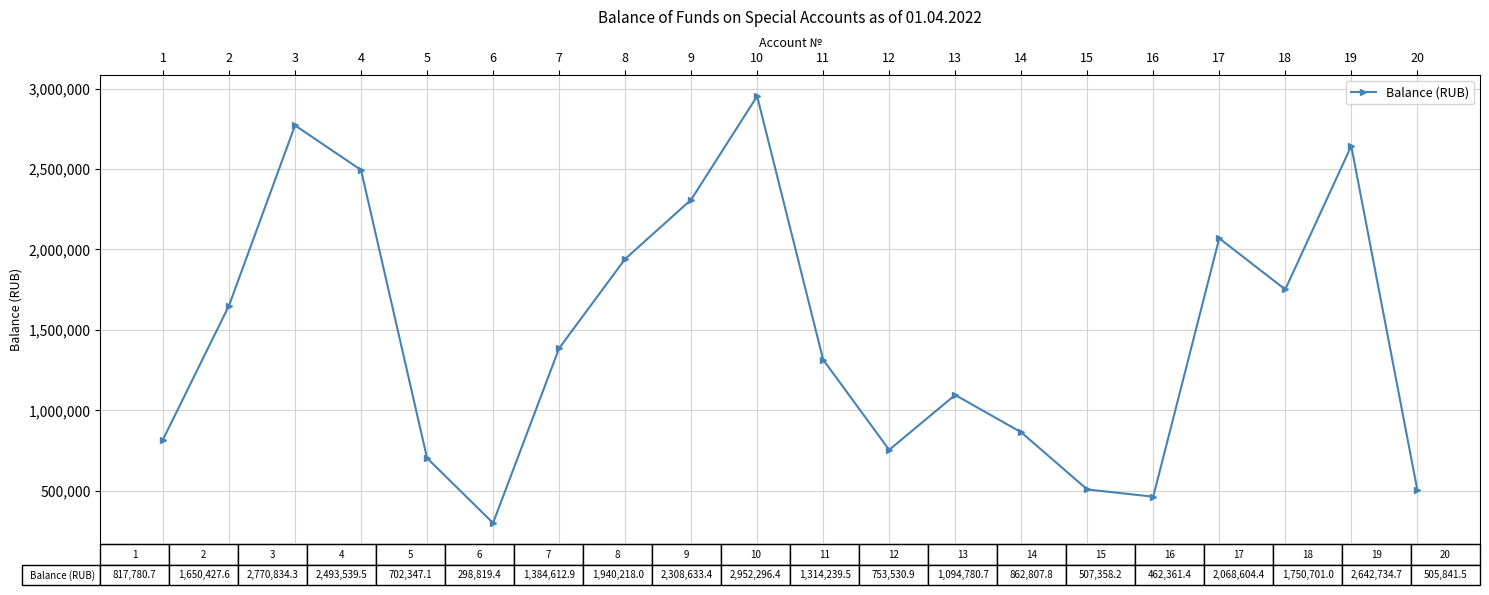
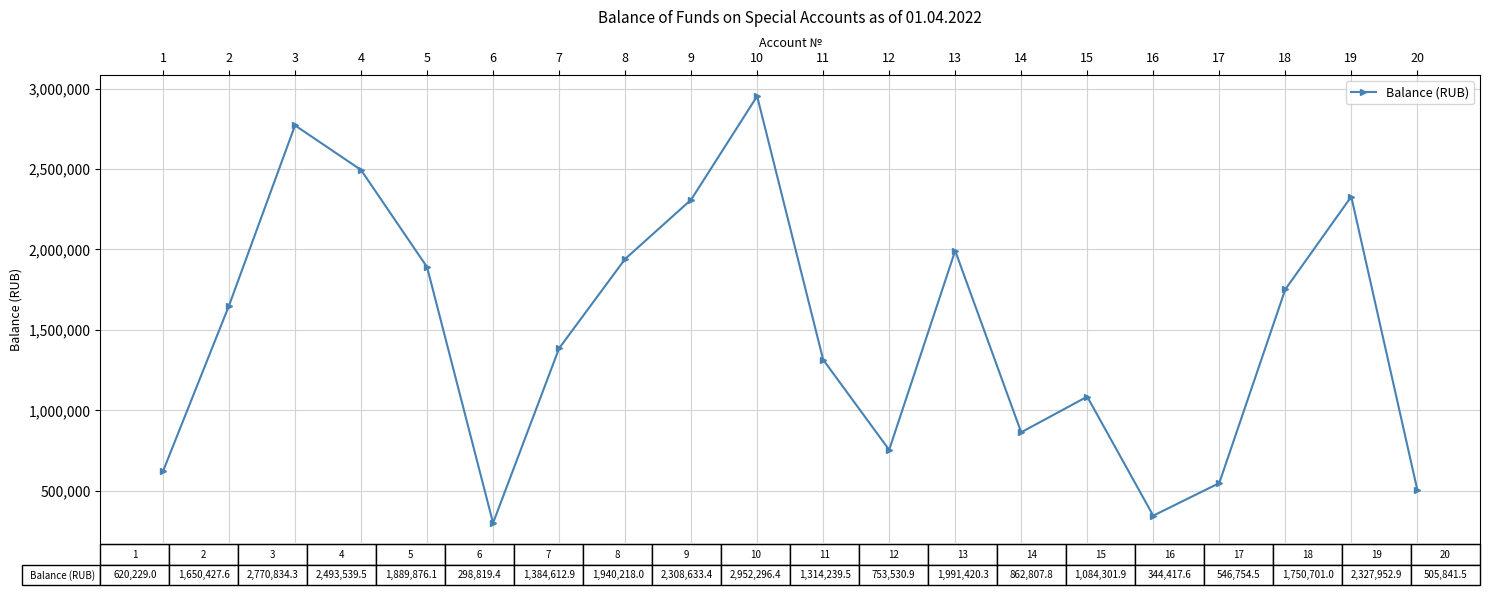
  {
-   "1": "817,780.7",
-   "5": "702,347.1",
-   "13": "1,094,780.7",
-   "15": "507,358.2",
-   "16": "462,361.4",
-   "17": "2,068,604.4",
-   "19": "2,642,734.7"
+   "1": "620,229.0",
+   "5": "1,889,876.1",
+   "13": "1,991,420.3",
+   "15": "1,084,301.9",
+   "16": "344,417.6",
+   "17": "546,754.5",
+   "19": "2,327,952.9"
  }
